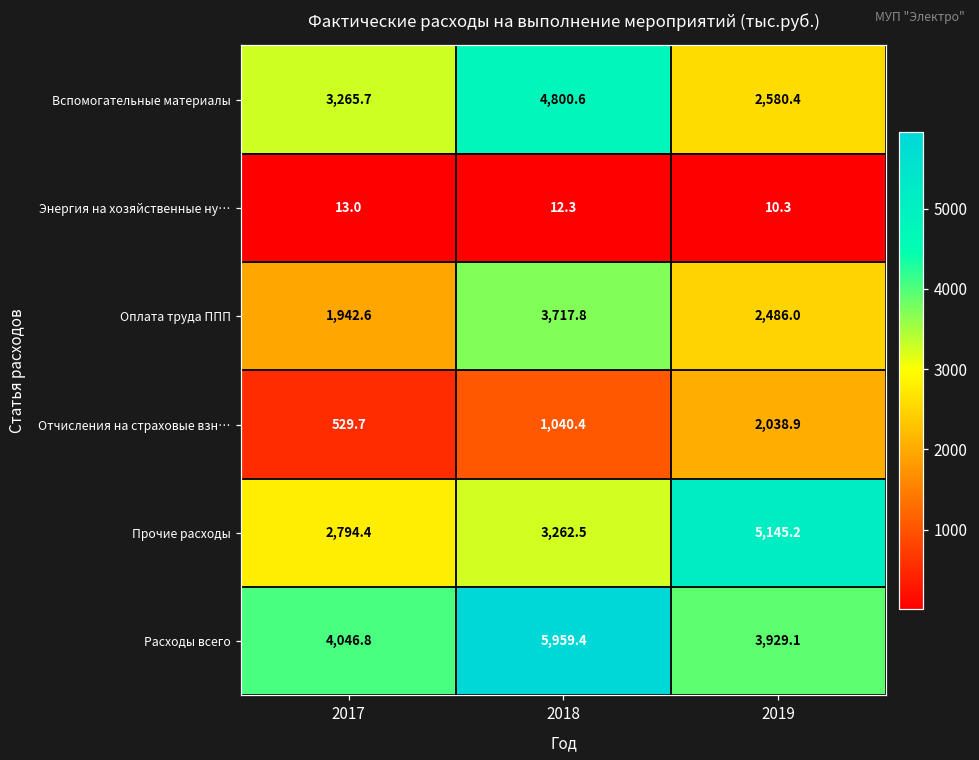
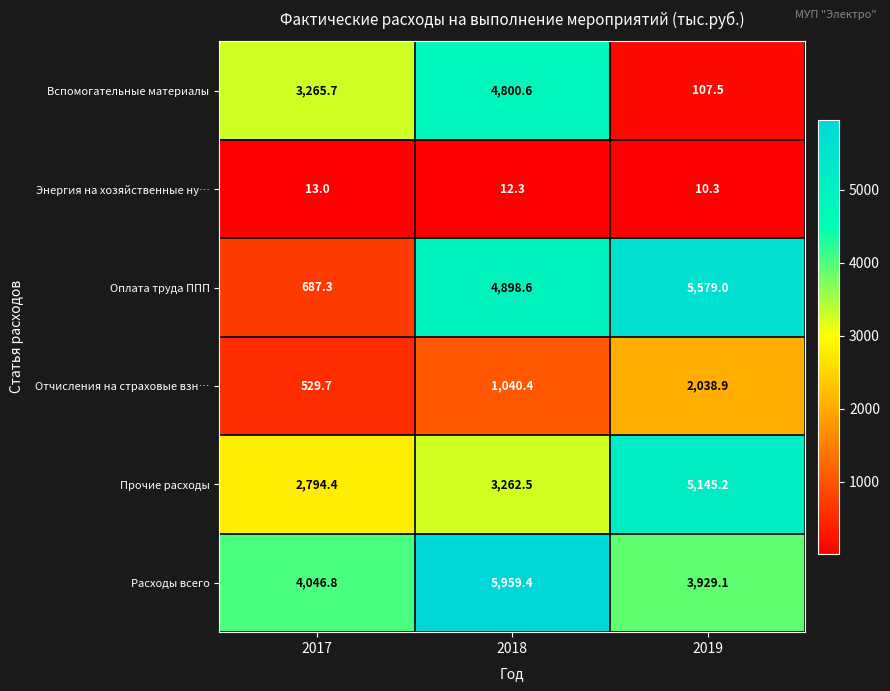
  {
    "Вспомогательные материалы": {
      "2017": "3,265.7",
      "2018": "4,800.6",
-     "2019": "2,580.4"
+     "2019": "107.5"
    },
    "Энергия на хозяйственные ну…": {
      "2017": "13.0",
      "2018": "12.3",
      "2019": "10.3"
    },
    "Оплата труда ППП": {
-     "2017": "1,942.6",
-     "2018": "3,717.8",
-     "2019": "2,486.0"
+     "2017": "687.3",
+     "2018": "4,898.6",
+     "2019": "5,579.0"
    },
    "Отчисления на страховые взн…": {
      "2017": "529.7",
      "2018": "1,040.4",
      "2019": "2,038.9"
    },
    "Прочие расходы": {
      "2017": "2,794.4",
      "2018": "3,262.5",
      "2019": "5,145.2"
    },
    "Расходы всего": {
      "2017": "4,046.8",
      "2018": "5,959.4",
      "2019": "3,929.1"
    }
  }
